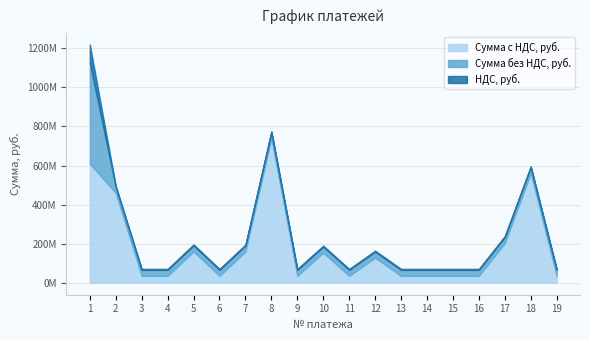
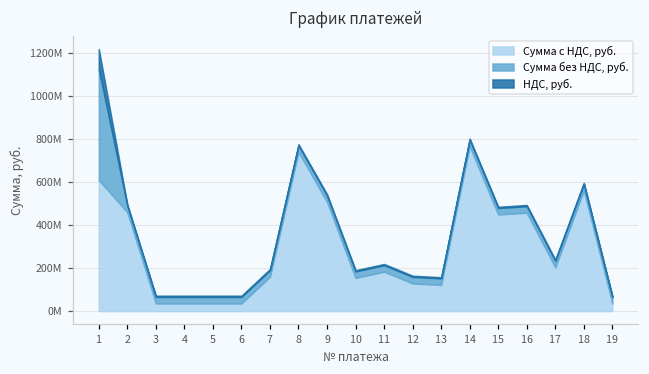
  {
    "Сумма с НДС, руб.": {
      "1": 610000000,
      "2": 460000000,
      "3": 40000000,
      "4": 40000000,
-     "5": 160000000,
+     "5": 40000000,
      "6": 40000000,
      "7": 160000000,
      "8": 740000000,
-     "9": 40000000,
+     "9": 510000000,
      "10": 150000000,
-     "11": 40000000,
+     "11": 180000000,
      "12": 130000000,
-     "13": 40000000,
-     "14": 40000000,
-     "15": 40000000,
-     "16": 40000000,
+     "13": 120000000,
+     "14": 770000000,
+     "15": 450000000,
+     "16": 460000000,
      "17": 200000000,
      "18": 560000000,
      "19": 40000000
    },
    "Сумма без НДС, руб.": {
      "1": 520000000
    },
    "НДС, руб.": {
      "1": 90000000
    }
  }
